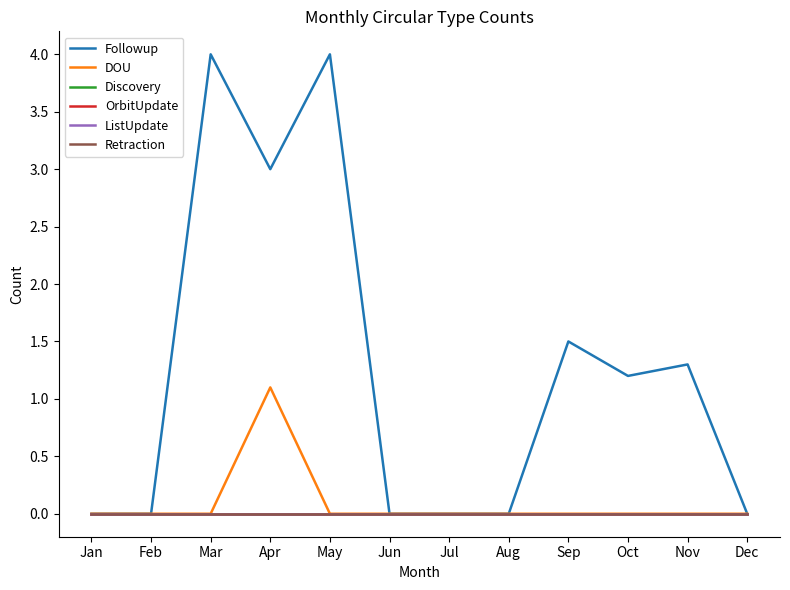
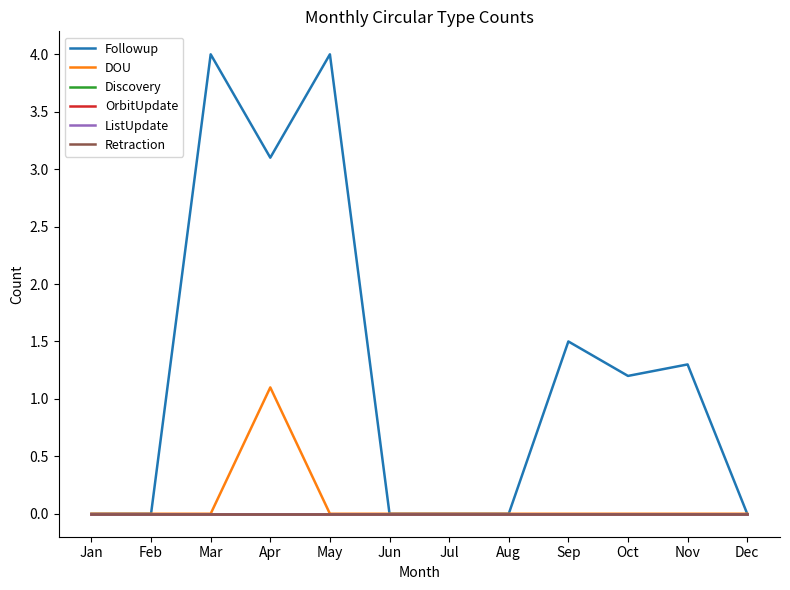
  {
    "Followup": {
      "Mar": 4.0,
-     "Apr": 3.0,
+     "Apr": 3.1,
      "May": 4.0,
      "Sep": 1.5,
      "Oct": 1.2,
      "Nov": 1.3
    },
    "DOU": {
      "Apr": 1.1
    },
    "Retraction": {
      "Apr": 0.0
    }
  }
